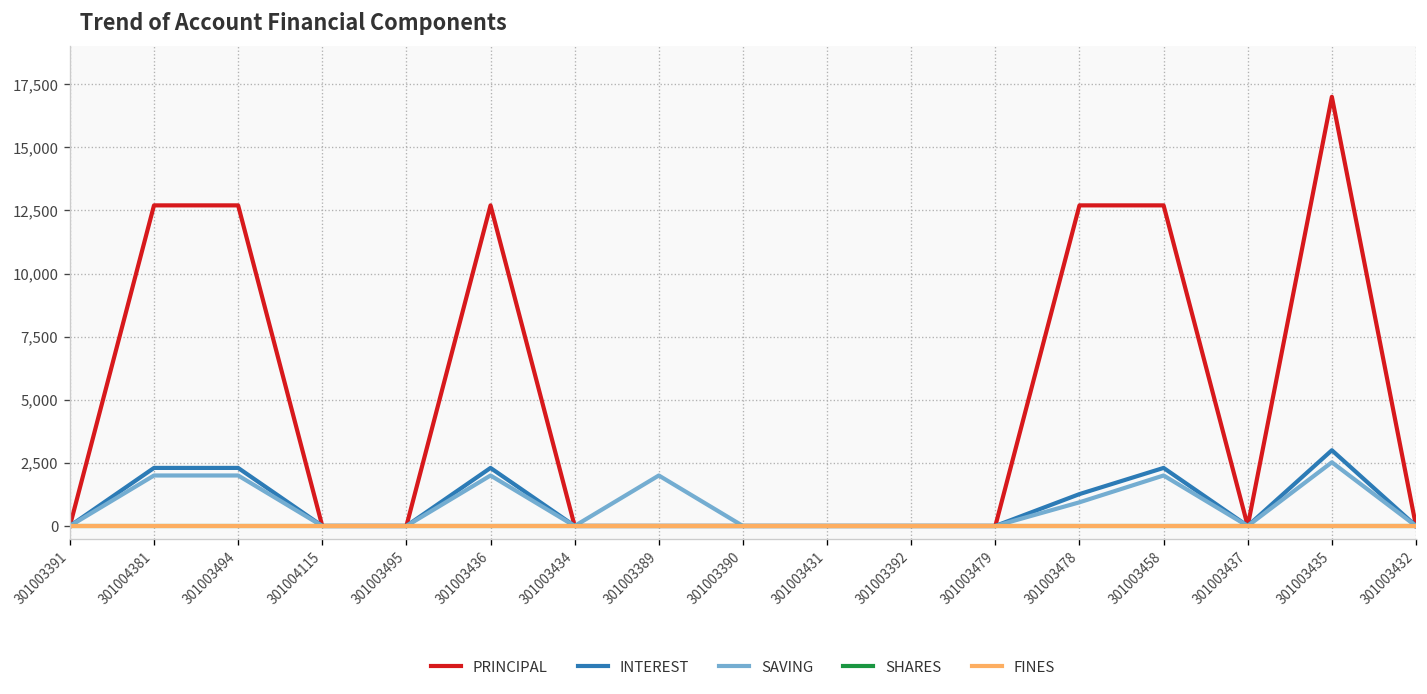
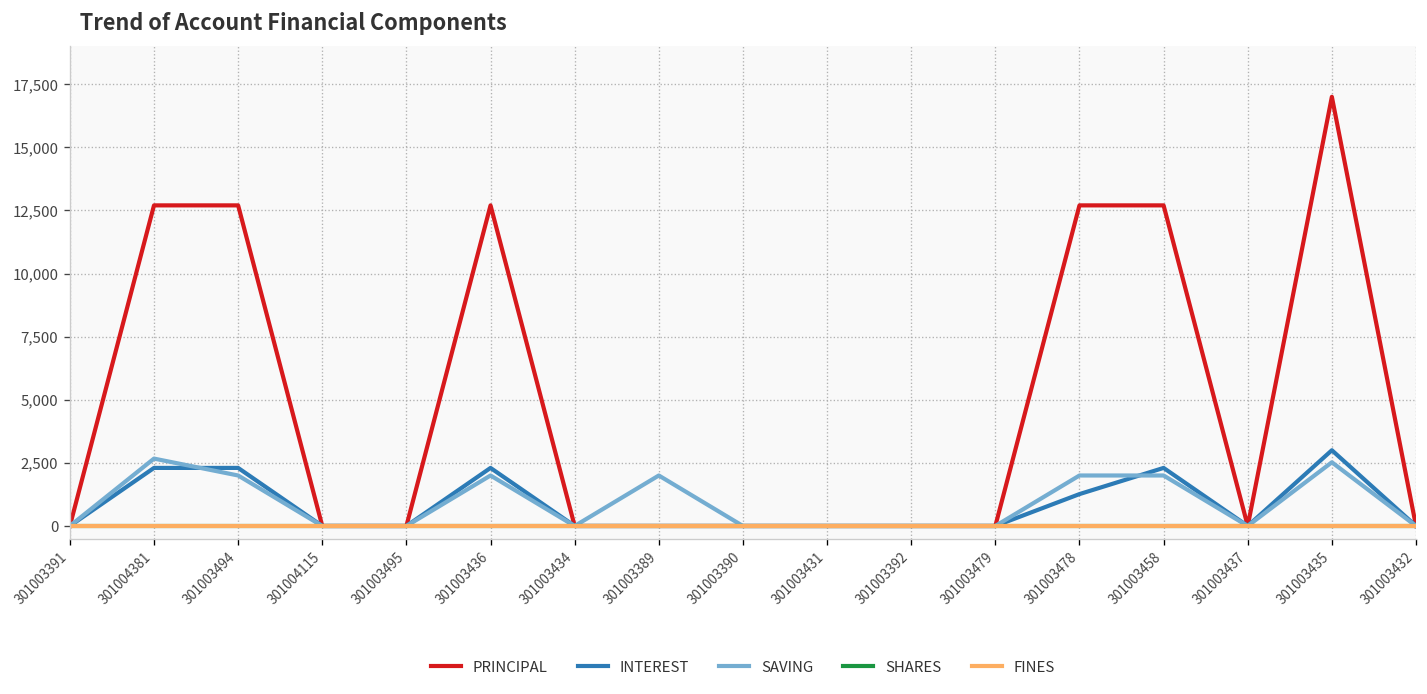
  {
    "PRINCIPAL": {
      "301004381": "12,700",
      "301003494": "12,700",
      "301003436": "12,700",
      "301003478": "12,700",
      "301003458": "12,700",
      "301003435": "17,000"
    },
    "INTEREST": {
      "301004381": "2,300",
      "301003494": "2,300",
      "301003436": "2,300",
      "301003478": "1,300",
      "301003458": "2,300",
      "301003435": "3,000"
    },
    "SAVING": {
-     "301004381": "2,000",
+     "301004381": "2,700",
      "301003494": "2,000",
      "301003436": "2,000",
      "301003389": "2,000",
-     "301003478": "900",
+     "301003478": "2,000",
      "301003458": "2,000",
      "301003435": "2,500"
    },
    "FINES": {
      "301004381": "0",
      "301003494": "0",
      "301003436": "0",
      "301003478": "0",
      "301003458": "0",
      "301003435": "0"
    }
  }
